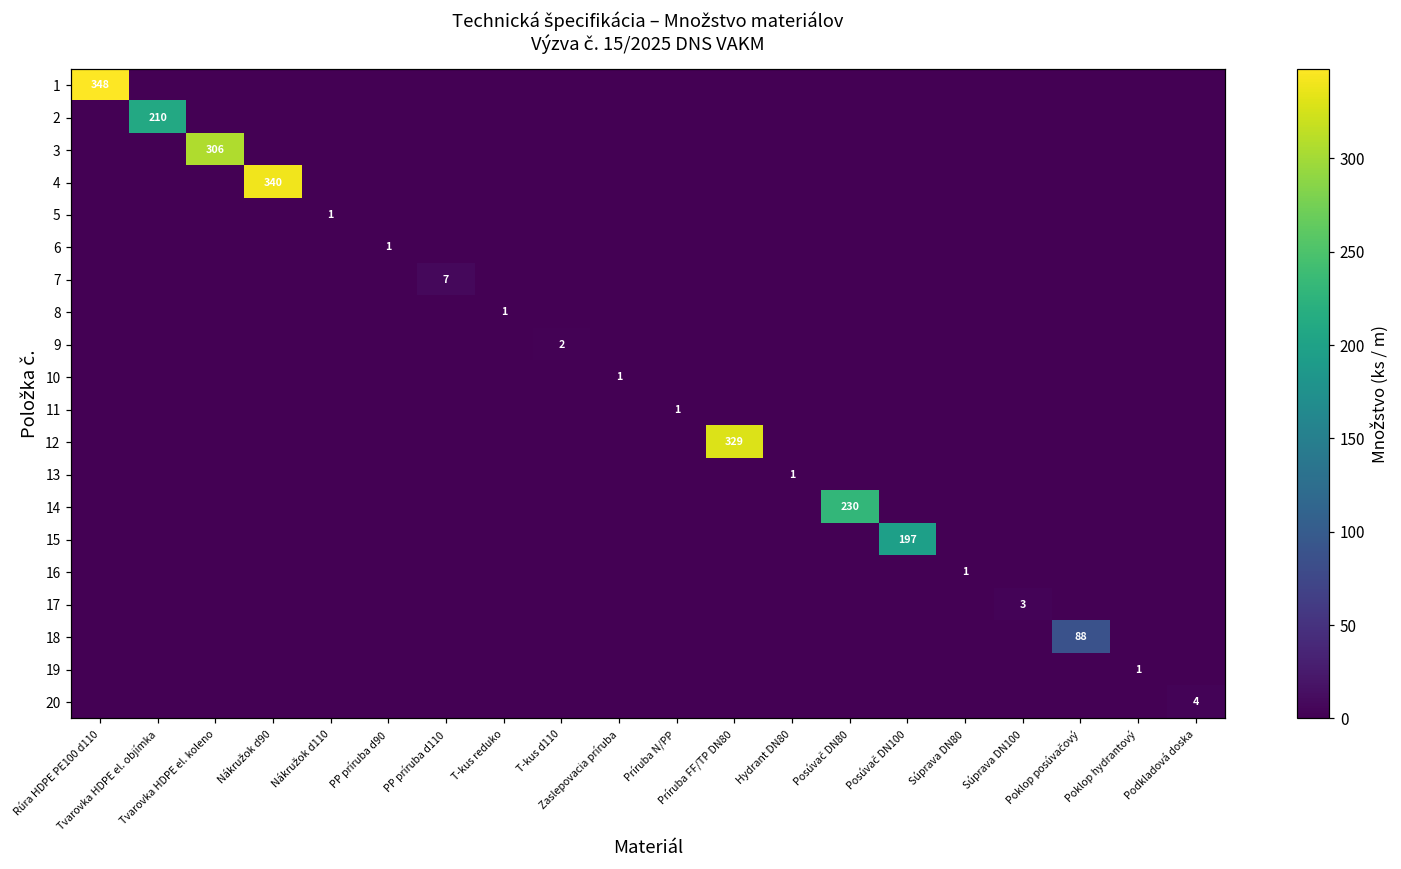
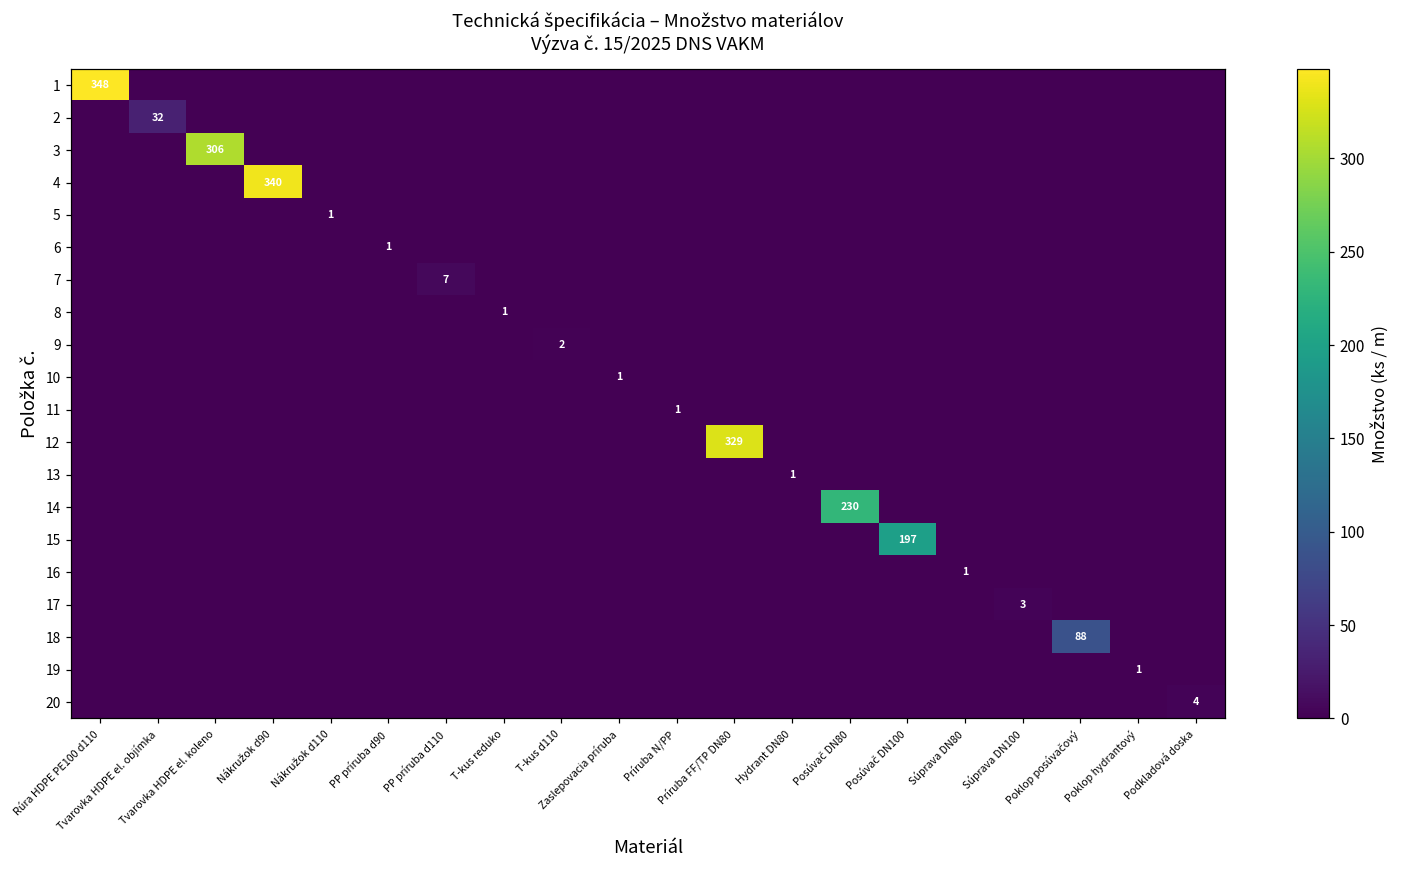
  {
    "1": {
      "Rúra HDPE PE100 d110": 348
    },
    "2": {
-     "Tvarovka HDPE el. objímka": 210
+     "Tvarovka HDPE el. objímka": 32
    },
    "3": {
      "Tvarovka HDPE el. koleno": 306
    },
    "4": {
      "Nákružok d90": 340
    },
    "5": {
      "Nákružok d110": 1
    },
    "6": {
      "PP príruba d90": 1
    },
    "7": {
      "PP príruba d110": 7
    },
    "8": {
      "T-kus reduko": 1
    },
    "9": {
      "T-kus d110": 2
    },
    "10": {
      "Zaslepovacia príruba": 1
    },
    "11": {
      "Príruba N/PP": 1
    },
    "12": {
      "Príruba FF/TP DN80": 329
    },
    "13": {
      "Hydrant DN80": 1
    },
    "14": {
      "Posúvač DN80": 230
    },
    "15": {
      "Posúvač DN100": 197
    },
    "16": {
      "Súprava DN80": 1
    },
    "17": {
      "Súprava DN100": 3
    },
    "18": {
      "Poklop posúvačový": 88
    },
    "19": {
      "Poklop hydrantový": 1
    },
    "20": {
      "Podkladová doska": 4
    }
  }
